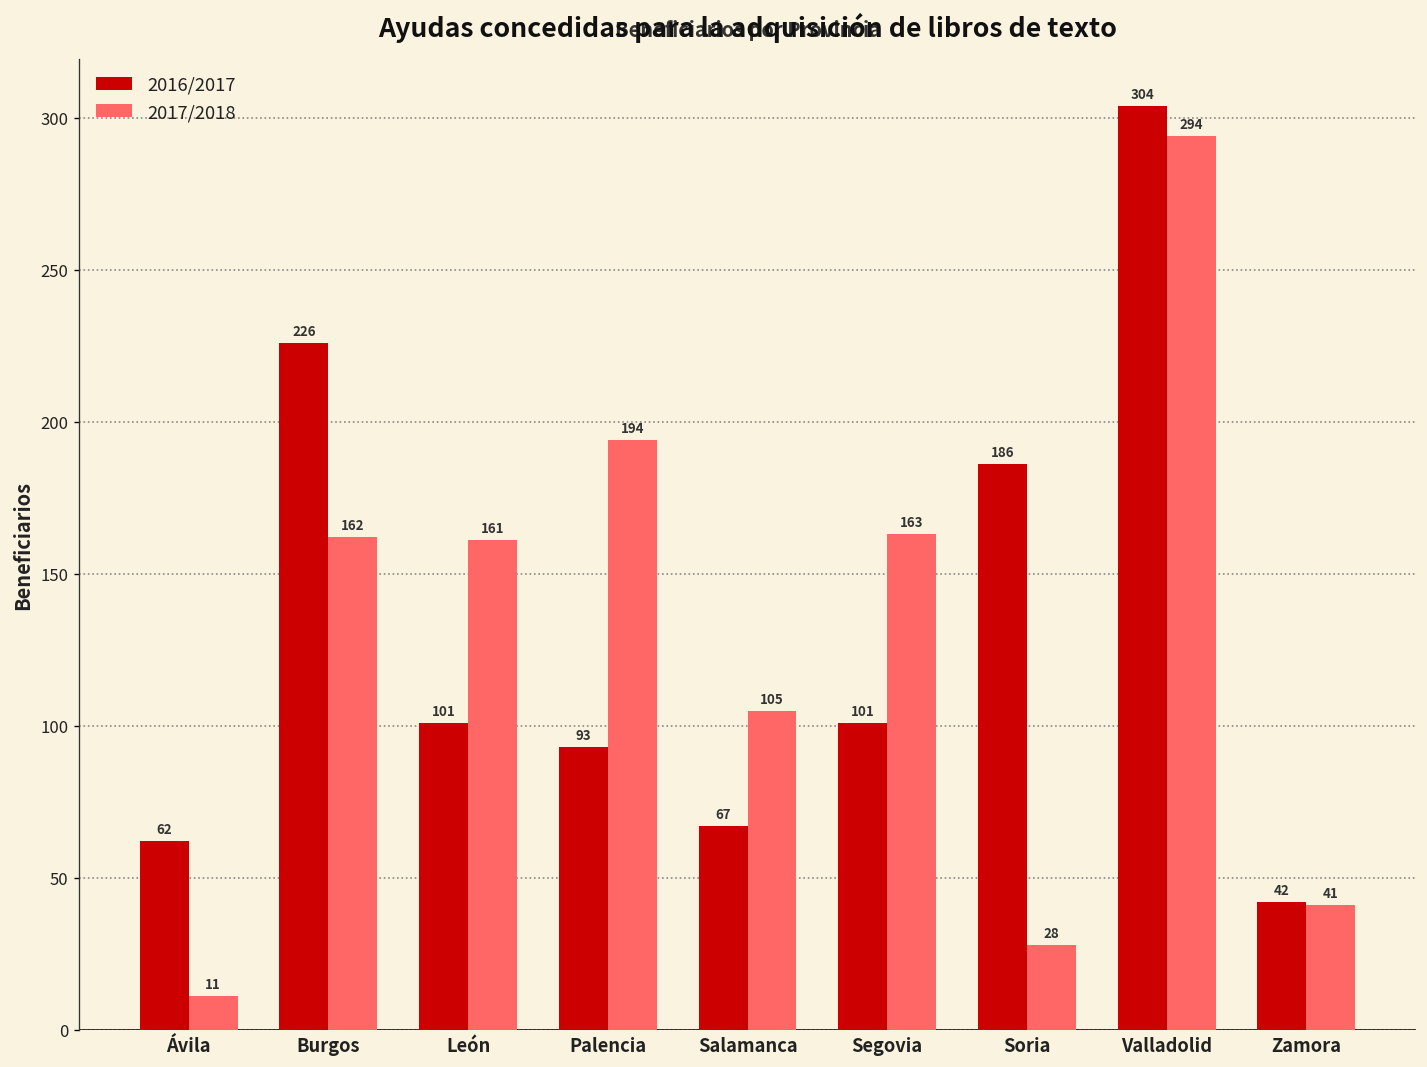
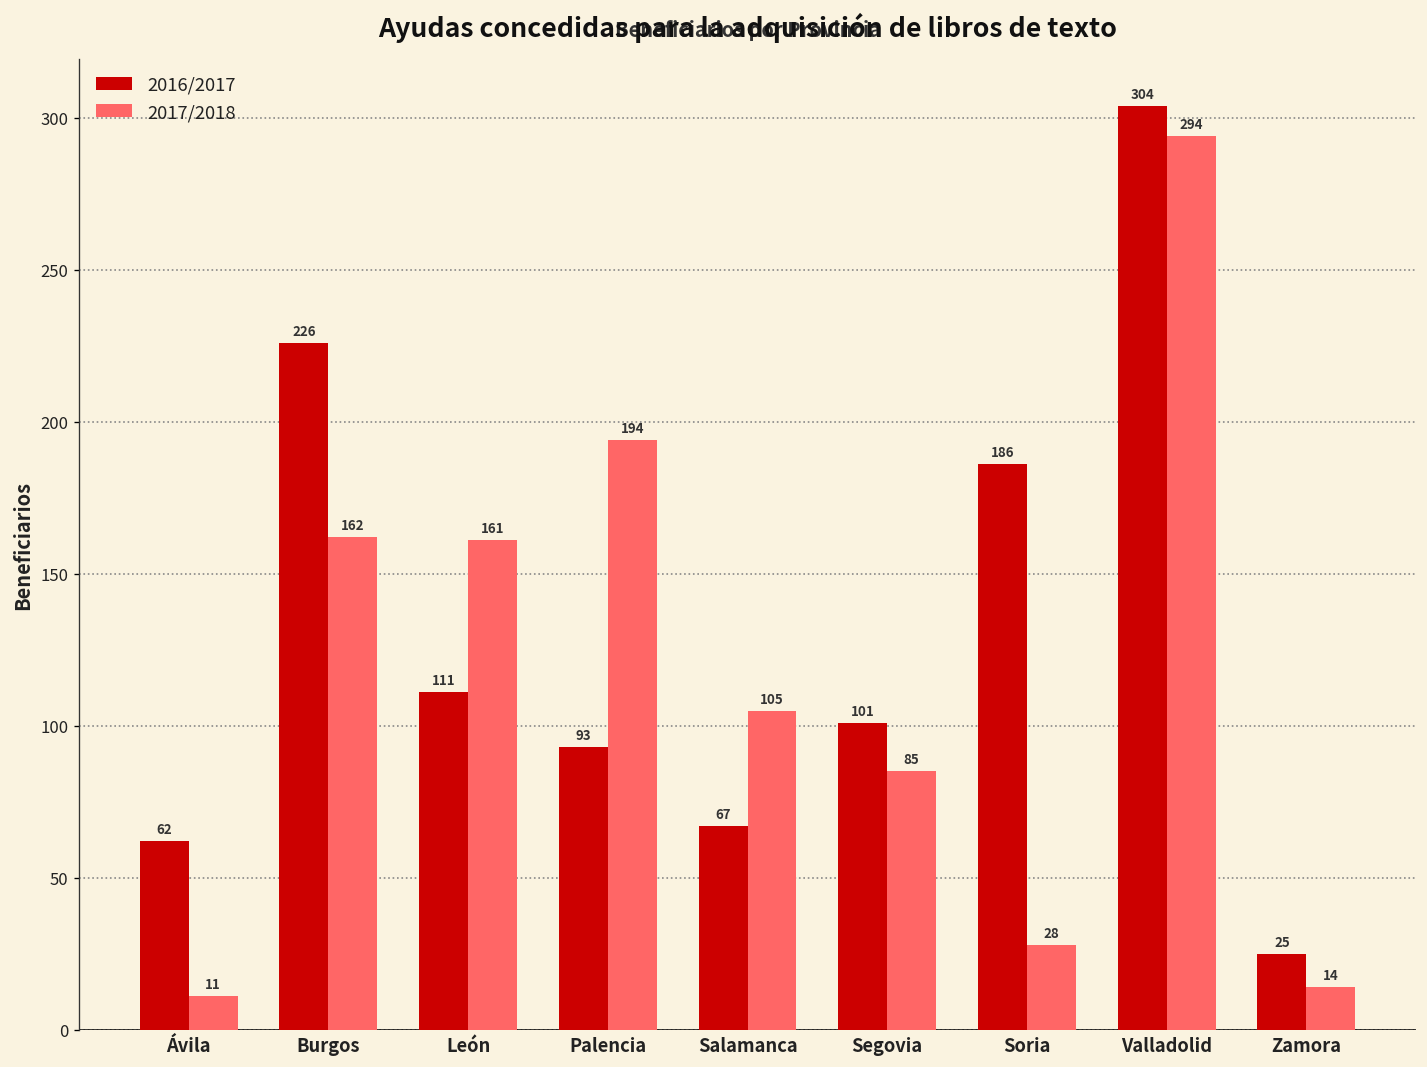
  {
    "2016/2017": {
      "Ávila": 62,
      "Burgos": 226,
-     "León": 101,
+     "León": 111,
      "Palencia": 93,
      "Salamanca": 67,
      "Segovia": 101,
      "Soria": 186,
      "Valladolid": 304,
-     "Zamora": 42
+     "Zamora": 25
    },
    "2017/2018": {
      "Ávila": 11,
      "Burgos": 162,
      "León": 161,
      "Palencia": 194,
      "Salamanca": 105,
-     "Segovia": 163,
+     "Segovia": 85,
      "Soria": 28,
      "Valladolid": 294,
-     "Zamora": 41
+     "Zamora": 14
    }
  }
